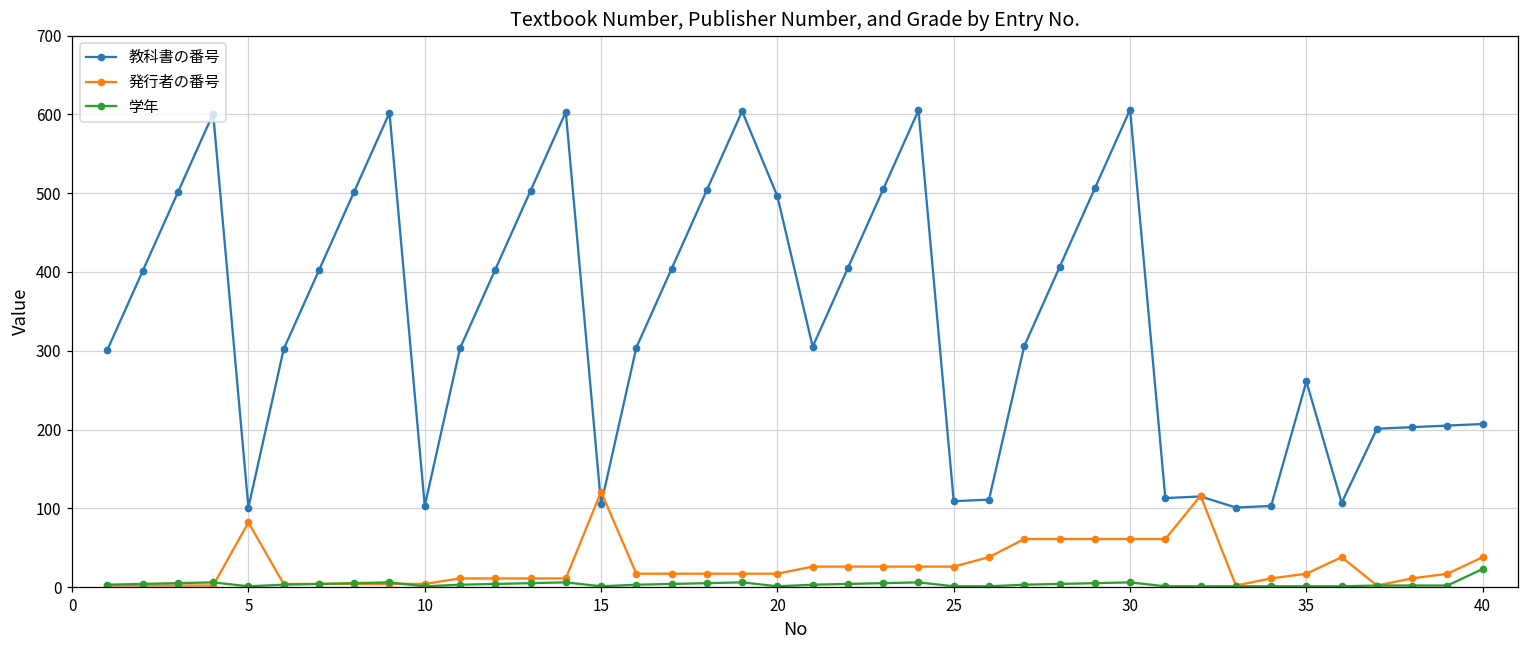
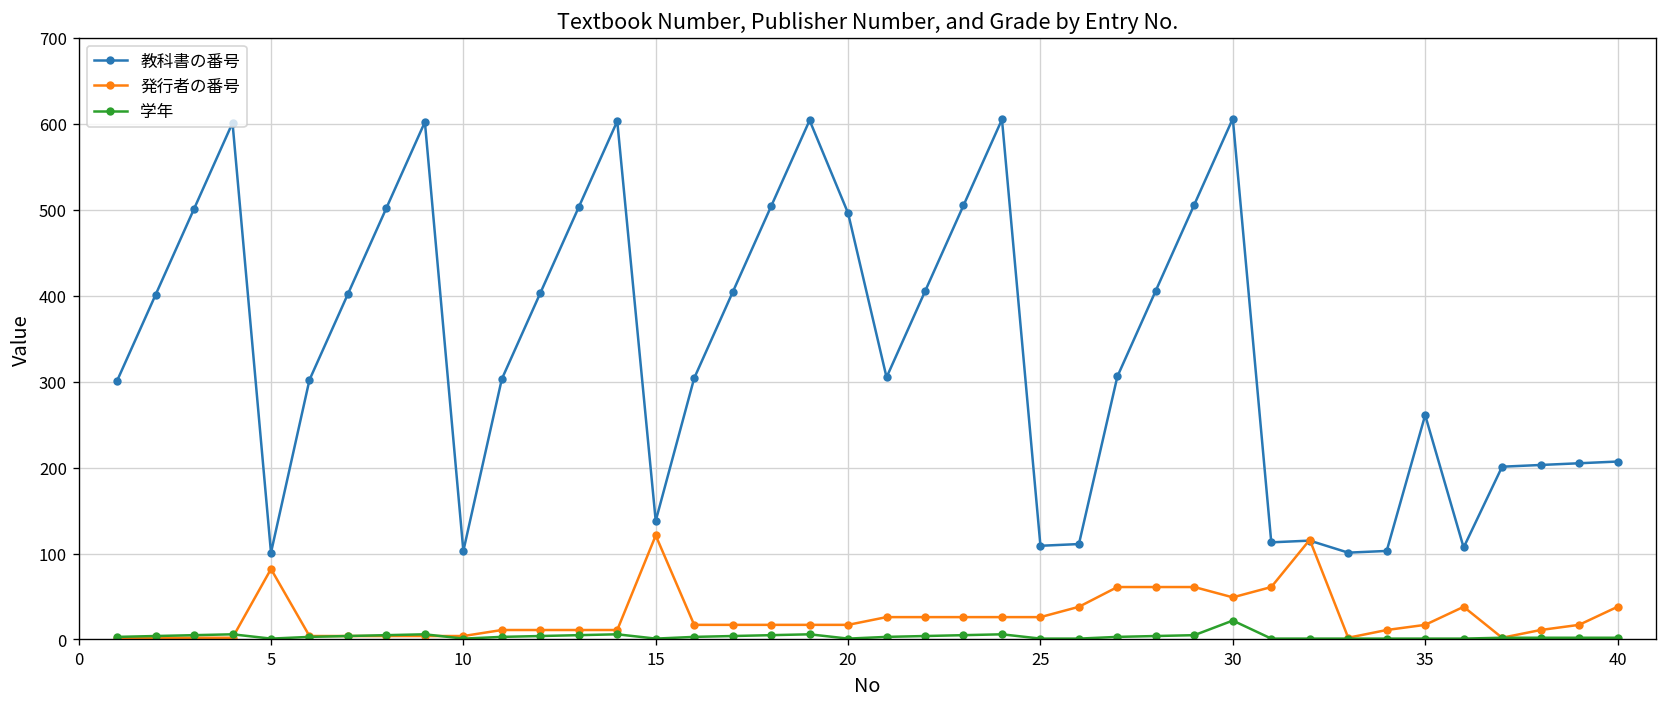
  {
    "教科書の番号": {
      "5": 100,
      "10": 100,
-     "15": 110,
+     "15": 140,
      "20": 500,
      "25": 110,
      "30": 610,
      "35": 260,
      "40": 210
    },
    "発行者の番号": {
      "5": 80,
      "15": 120,
      "20": 20,
      "25": 30,
-     "30": 60,
+     "30": 50,
      "35": 20,
      "40": 40
    },
    "学年": {
      "5": 0,
      "15": 0,
      "20": 0,
      "25": 0,
-     "30": 10,
+     "30": 20,
      "35": 0,
-     "40": 20
+     "40": 0
    }
  }
